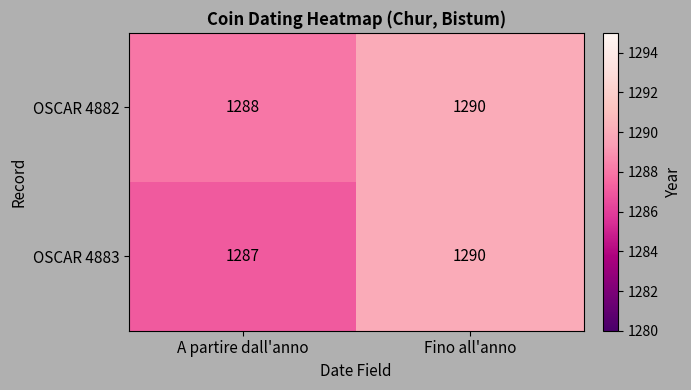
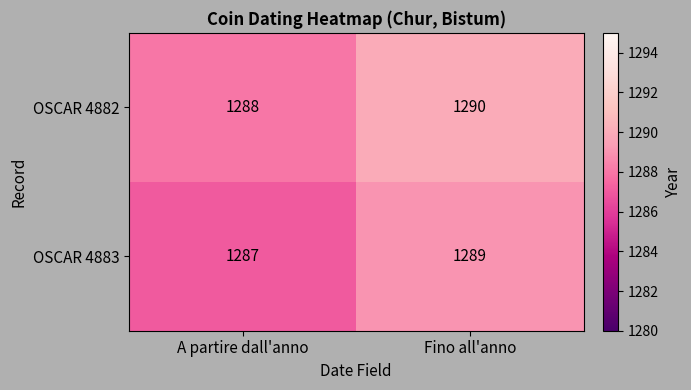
  {
    "OSCAR 4882": {
      "A partire dall'anno": 1288,
      "Fino all'anno": 1290
    },
    "OSCAR 4883": {
      "A partire dall'anno": 1287,
-     "Fino all'anno": 1290
+     "Fino all'anno": 1289
    }
  }
